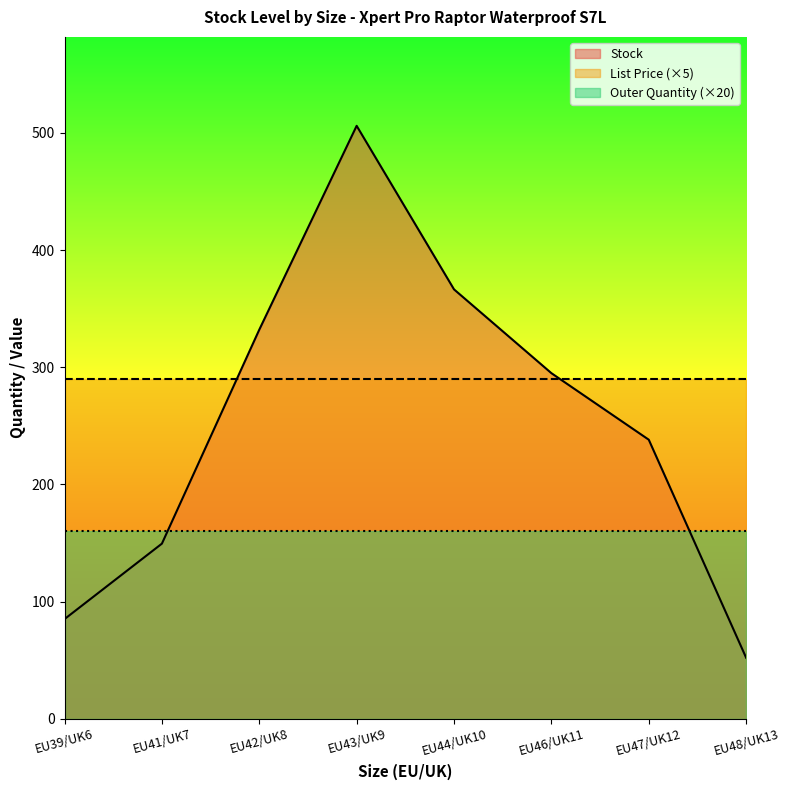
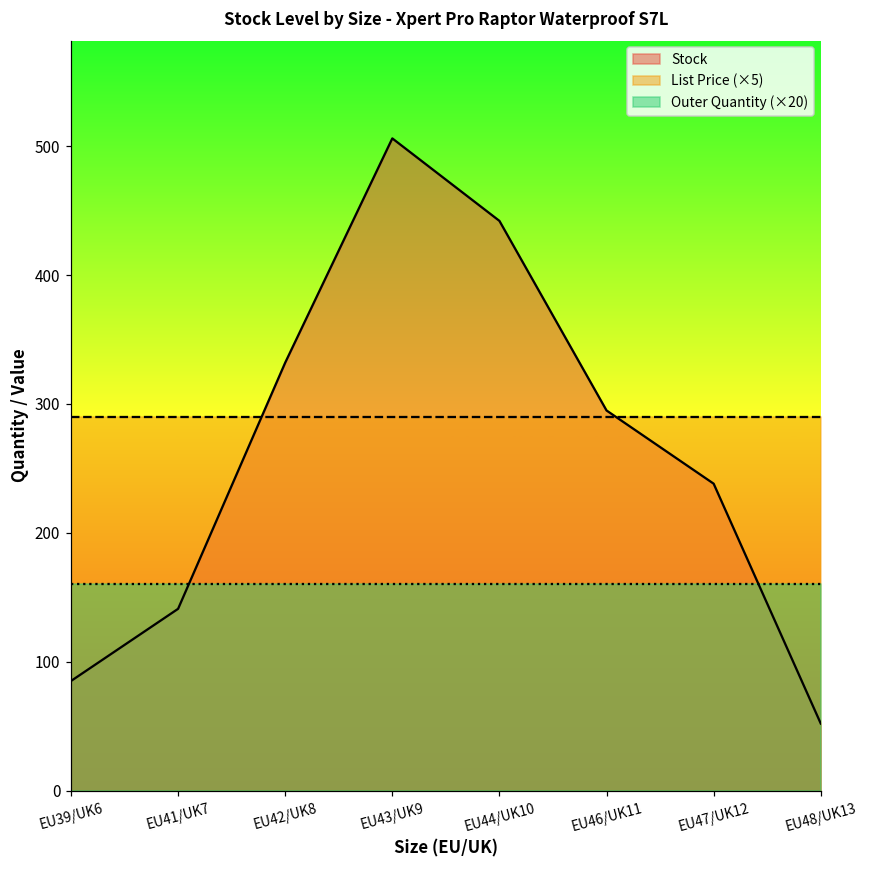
  {
    "Stock": {
      "EU39/UK6": 85,
-     "EU41/UK7": 149,
+     "EU41/UK7": 141,
      "EU42/UK8": 332,
      "EU43/UK9": 506,
-     "EU44/UK10": 366,
+     "EU44/UK10": 442,
      "EU46/UK11": 295,
      "EU47/UK12": 238,
      "EU48/UK13": 52
    },
    "List Price (×5)": {
      "EU39/UK6": 290,
      "EU41/UK7": 290,
      "EU42/UK8": 290,
      "EU43/UK9": 290,
      "EU44/UK10": 290,
      "EU46/UK11": 290,
      "EU47/UK12": 290,
      "EU48/UK13": 290
    },
    "Outer Quantity (×20)": {
      "EU39/UK6": 160,
      "EU41/UK7": 160,
      "EU42/UK8": 160,
      "EU43/UK9": 160,
      "EU44/UK10": 160,
      "EU46/UK11": 160,
      "EU47/UK12": 160,
      "EU48/UK13": 160
    }
  }
